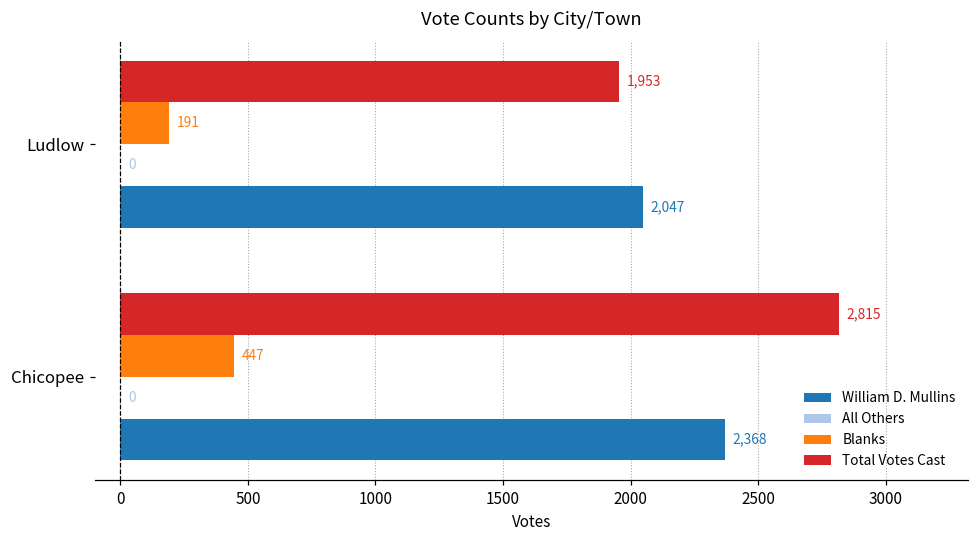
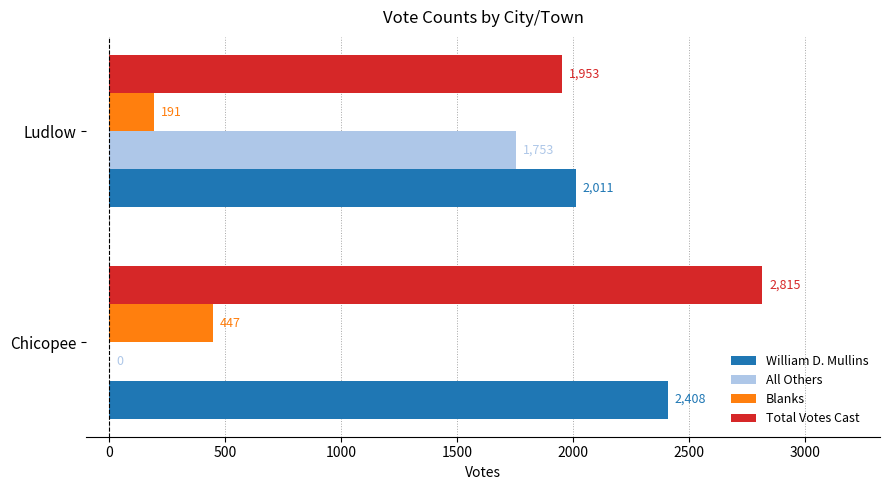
  {
    "William D. Mullins": {
-     "Ludlow": "2,047",
-     "Chicopee": "2,368"
+     "Ludlow": "2,011",
+     "Chicopee": "2,408"
    },
    "All Others": {
-     "Ludlow": "0",
+     "Ludlow": "1,753",
      "Chicopee": "0"
    },
    "Blanks": {
      "Ludlow": "191",
      "Chicopee": "447"
    },
    "Total Votes Cast": {
      "Ludlow": "1,953",
      "Chicopee": "2,815"
    }
  }
